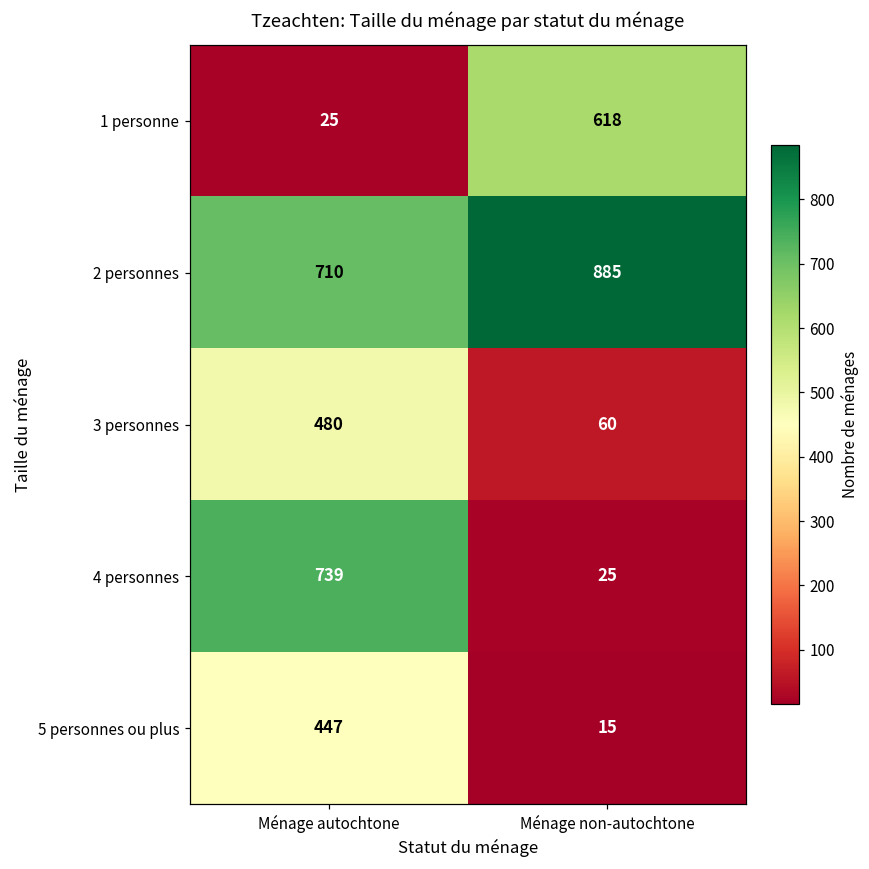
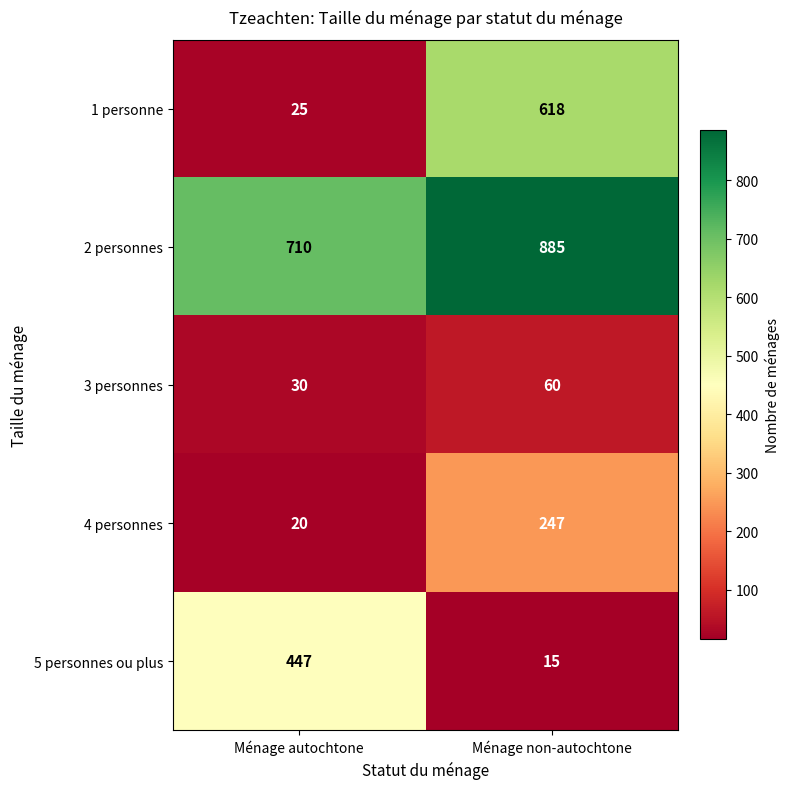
  {
    "1 personne": {
      "Ménage autochtone": 25,
      "Ménage non-autochtone": 618
    },
    "2 personnes": {
      "Ménage autochtone": 710,
      "Ménage non-autochtone": 885
    },
    "3 personnes": {
-     "Ménage autochtone": 480,
+     "Ménage autochtone": 30,
      "Ménage non-autochtone": 60
    },
    "4 personnes": {
-     "Ménage autochtone": 739,
-     "Ménage non-autochtone": 25
+     "Ménage autochtone": 20,
+     "Ménage non-autochtone": 247
    },
    "5 personnes ou plus": {
      "Ménage autochtone": 447,
      "Ménage non-autochtone": 15
    }
  }
